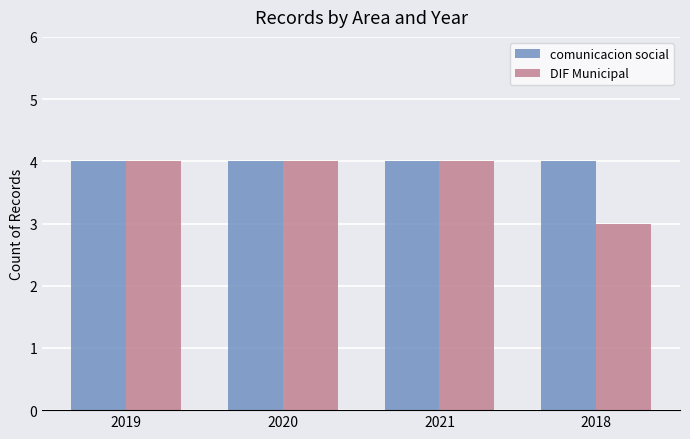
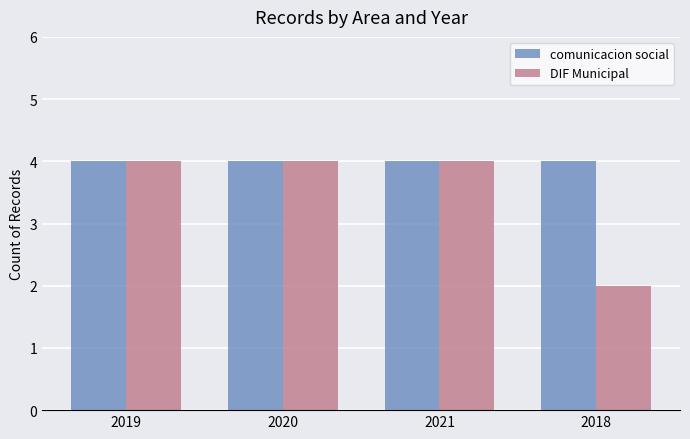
  {
    "comunicacion social": {
      "2019": 4,
      "2020": 4,
      "2021": 4,
      "2018": 4
    },
    "DIF Municipal": {
      "2019": 4,
      "2020": 4,
      "2021": 4,
-     "2018": 3
+     "2018": 2
    }
  }
